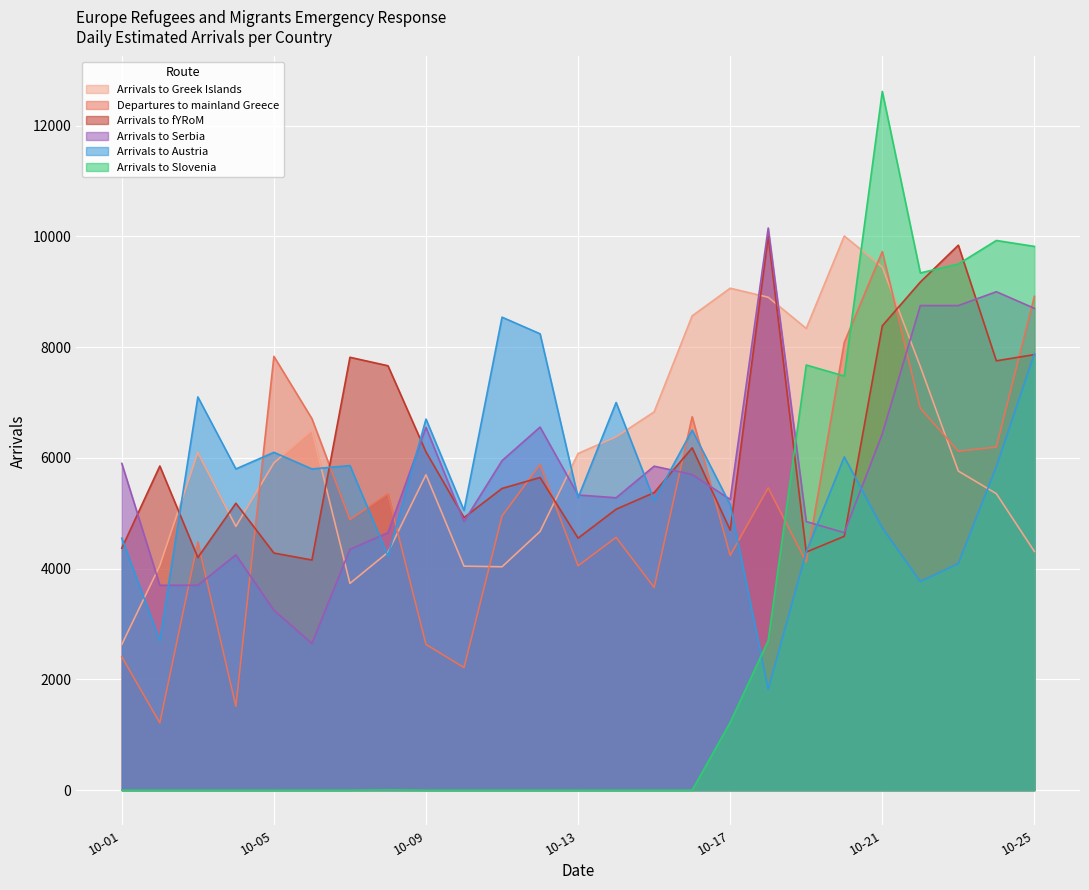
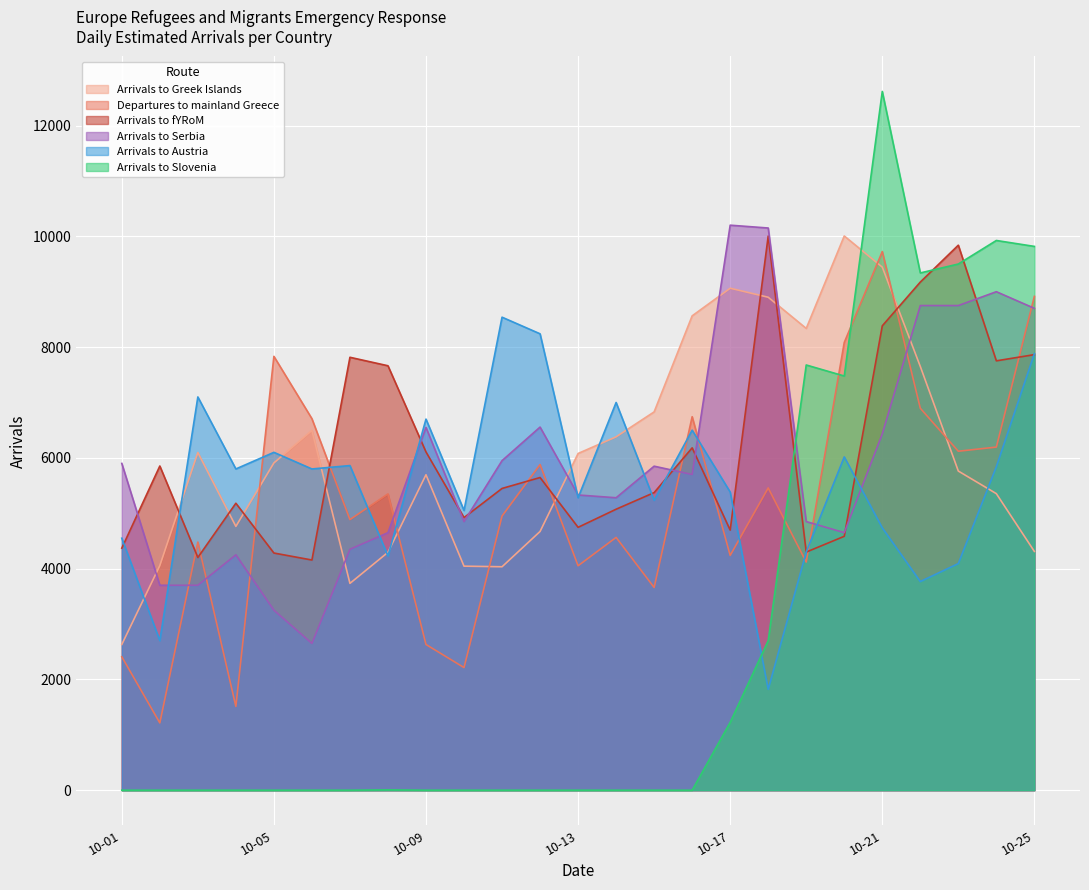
  {
    "Arrivals to fYRoM": {
      "10-01": 4400,
      "10-05": 4300,
      "10-09": 6100,
-     "10-13": 4600,
+     "10-13": 4700,
      "10-17": 4700,
      "10-21": 8400
    },
    "Arrivals to Serbia": {
      "10-01": 5900,
      "10-05": 3300,
      "10-09": 6600,
      "10-13": 5300,
-     "10-17": 5300,
+     "10-17": 10200,
      "10-21": 6400,
      "10-25": 8700
    },
    "Arrivals to Austria": {
      "10-01": 4600,
      "10-05": 6100,
      "10-09": 6700,
      "10-13": 5300,
-     "10-17": 5200,
+     "10-17": 5400,
      "10-21": 4700
    },
    "Arrivals to Slovenia": {
      "10-01": 0,
      "10-05": 0,
      "10-09": 0,
      "10-13": 0,
      "10-17": 1200,
      "10-21": 12600,
      "10-25": 9800
    }
  }
